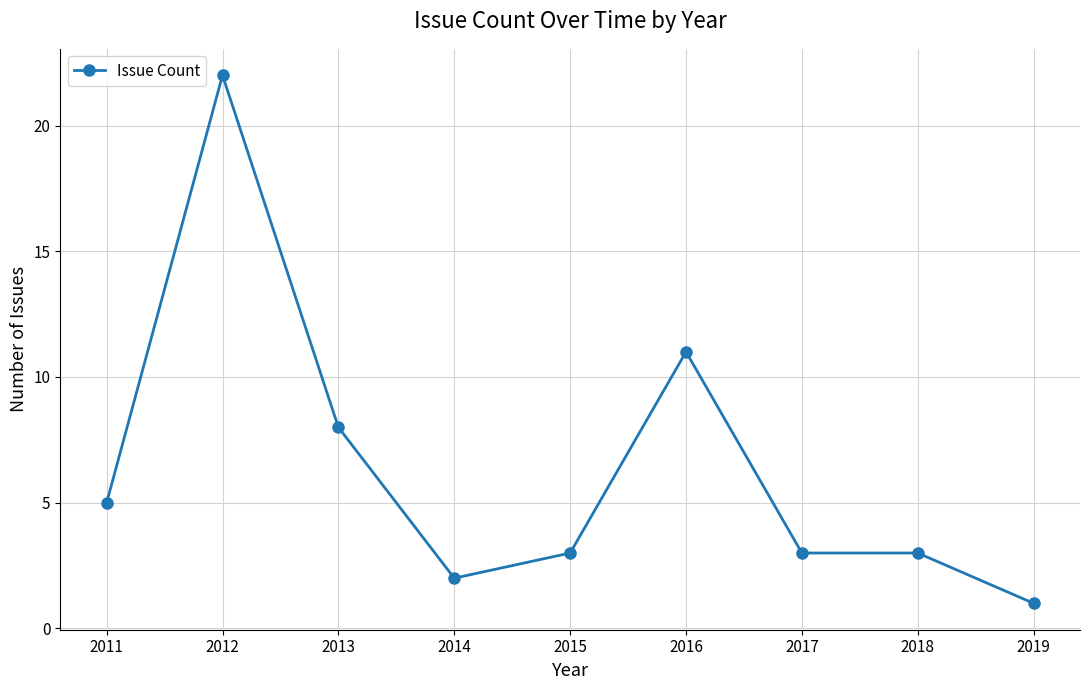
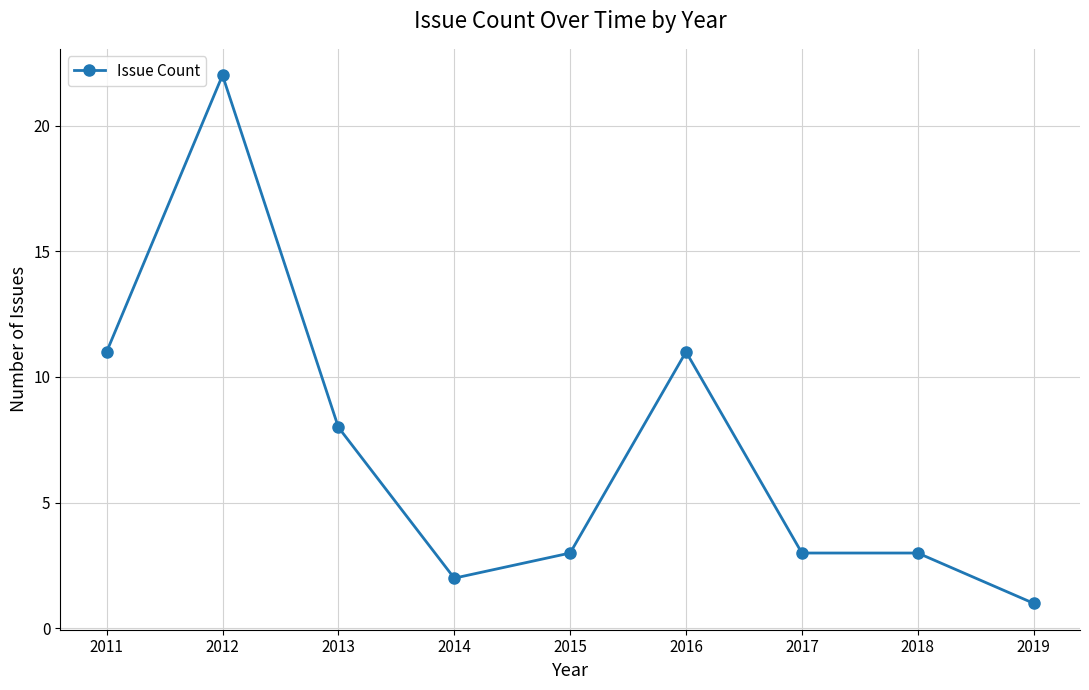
  {
-   "2011": 5,
+   "2011": 11,
    "2012": 22,
    "2013": 8,
    "2014": 2,
    "2015": 3,
    "2016": 11,
    "2017": 3,
    "2018": 3,
    "2019": 1
  }
